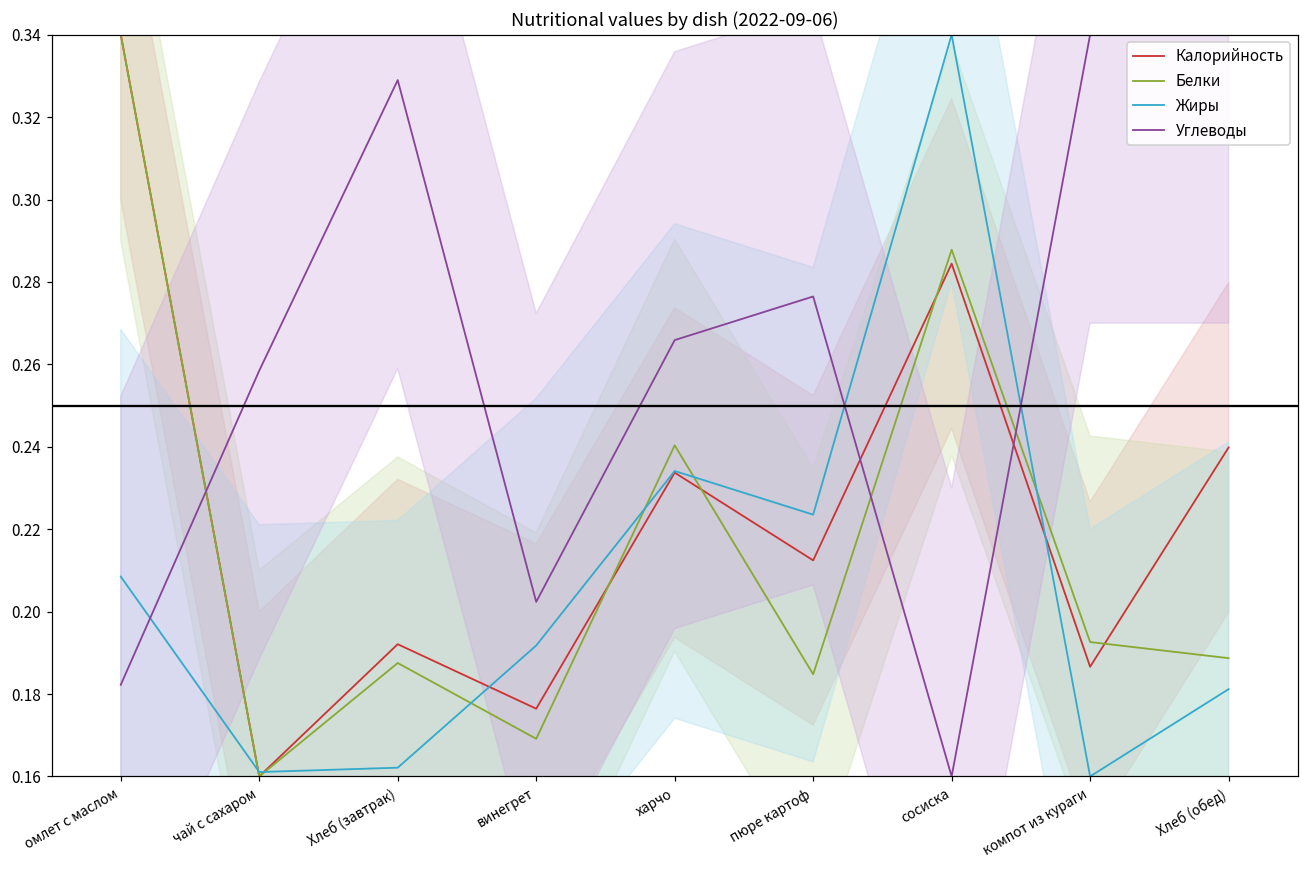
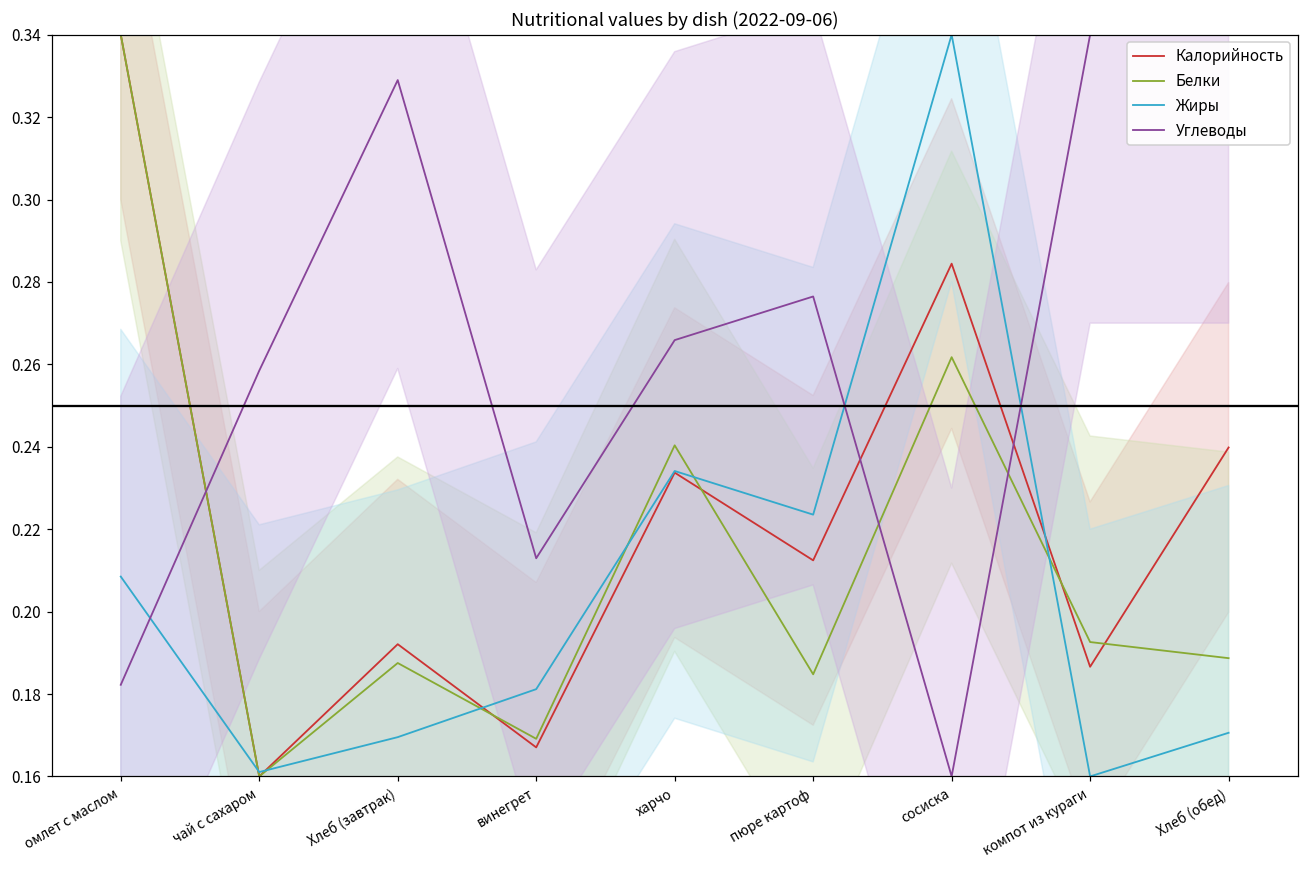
  {
    "Калорийность": {
      "Хлеб (завтрак)": 0.192,
-     "винегрет": 0.176,
+     "винегрет": 0.167,
      "пюре картоф": 0.212,
      "сосиска": 0.284,
      "компот из кураги": 0.187,
      "Хлеб (обед)": 0.240
    },
    "Белки": {
      "Хлеб (завтрак)": 0.188,
      "винегрет": 0.169,
      "харчо": 0.240,
      "пюре картоф": 0.185,
-     "сосиска": 0.288,
+     "сосиска": 0.262,
      "компот из кураги": 0.193,
      "Хлеб (обед)": 0.189
    },
    "Жиры": {
      "омлет с маслом": 0.208,
      "чай с сахаром": 0.161,
-     "Хлеб (завтрак)": 0.162,
-     "винегрет": 0.192,
+     "Хлеб (завтрак)": 0.170,
+     "винегрет": 0.181,
      "пюре картоф": 0.224,
      "сосиска": 0.340,
      "компот из кураги": 0.160,
-     "Хлеб (обед)": 0.181
+     "Хлеб (обед)": 0.171
    },
    "Углеводы": {
      "омлет с маслом": 0.182,
      "чай с сахаром": 0.258,
      "Хлеб (завтрак)": 0.329,
-     "винегрет": 0.202,
+     "винегрет": 0.213,
      "харчо": 0.266,
      "пюре картоф": 0.276,
      "сосиска": 0.160,
      "компот из кураги": 0.340,
      "Хлеб (обед)": 0.340
    }
  }
